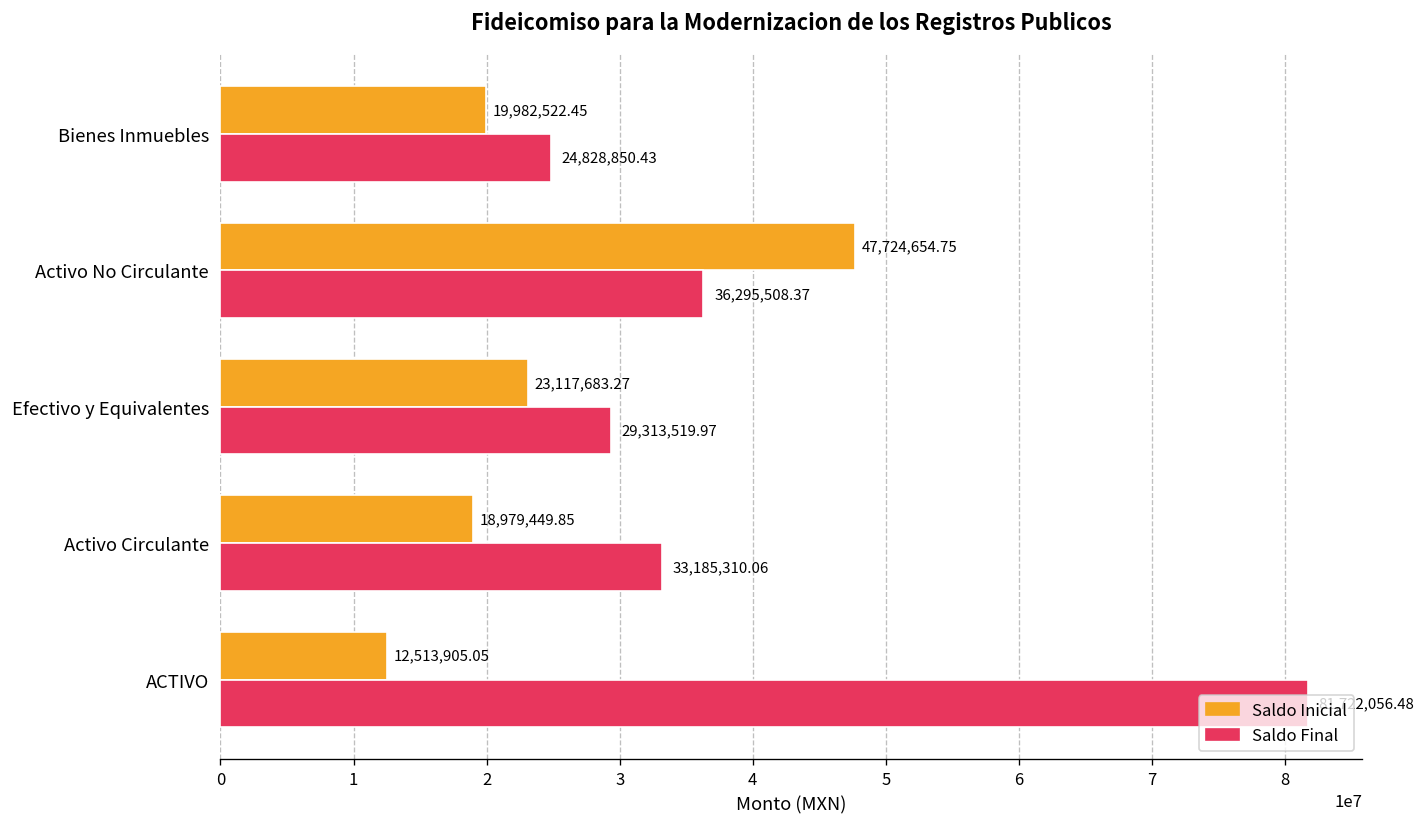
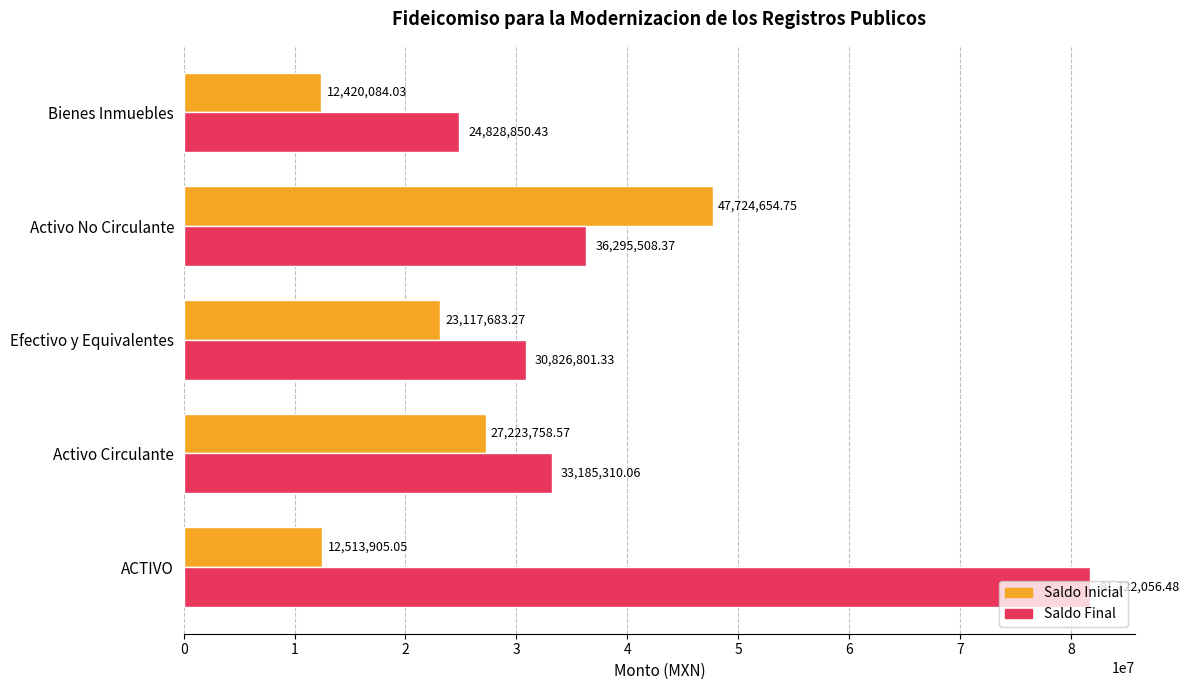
  {
    "Saldo Inicial": {
-     "Bienes Inmuebles": "19,982,522.45",
+     "Bienes Inmuebles": "12,420,084.03",
      "Activo No Circulante": "47,724,654.75",
      "Efectivo y Equivalentes": "23,117,683.27",
-     "Activo Circulante": "18,979,449.85",
+     "Activo Circulante": "27,223,758.57",
      "ACTIVO": "12,513,905.05"
    },
    "Saldo Final": {
      "Bienes Inmuebles": "24,828,850.43",
      "Activo No Circulante": "36,295,508.37",
-     "Efectivo y Equivalentes": "29,313,519.97",
+     "Efectivo y Equivalentes": "30,826,801.33",
      "Activo Circulante": "33,185,310.06"
    }
  }
